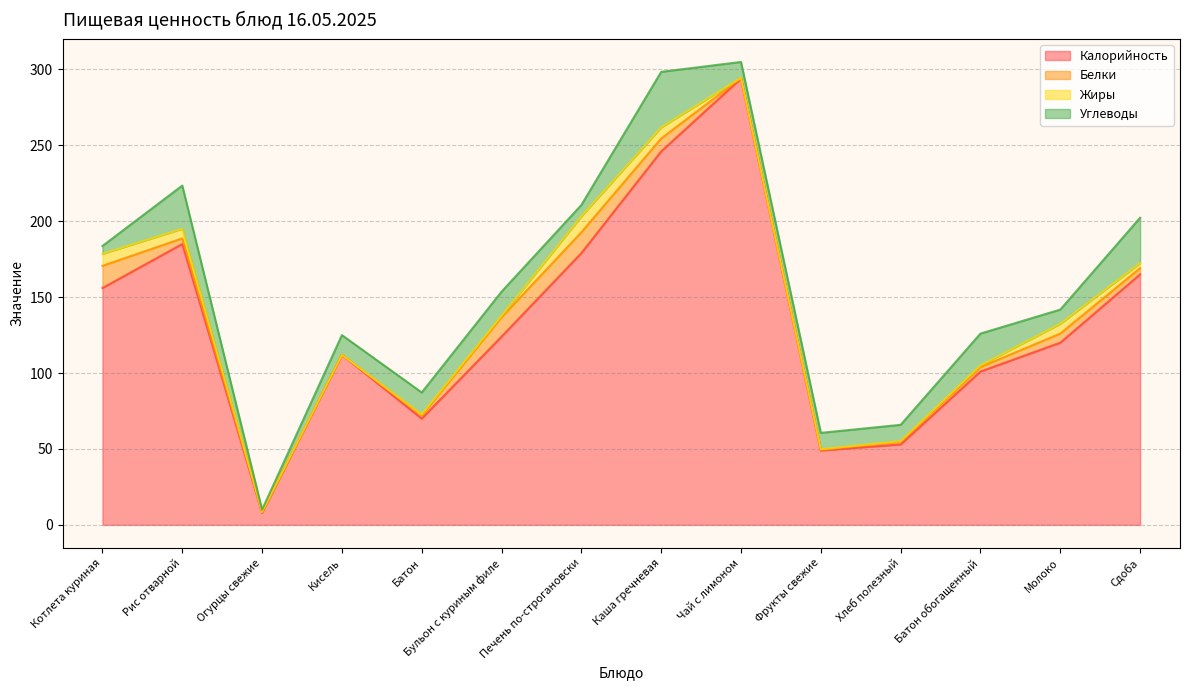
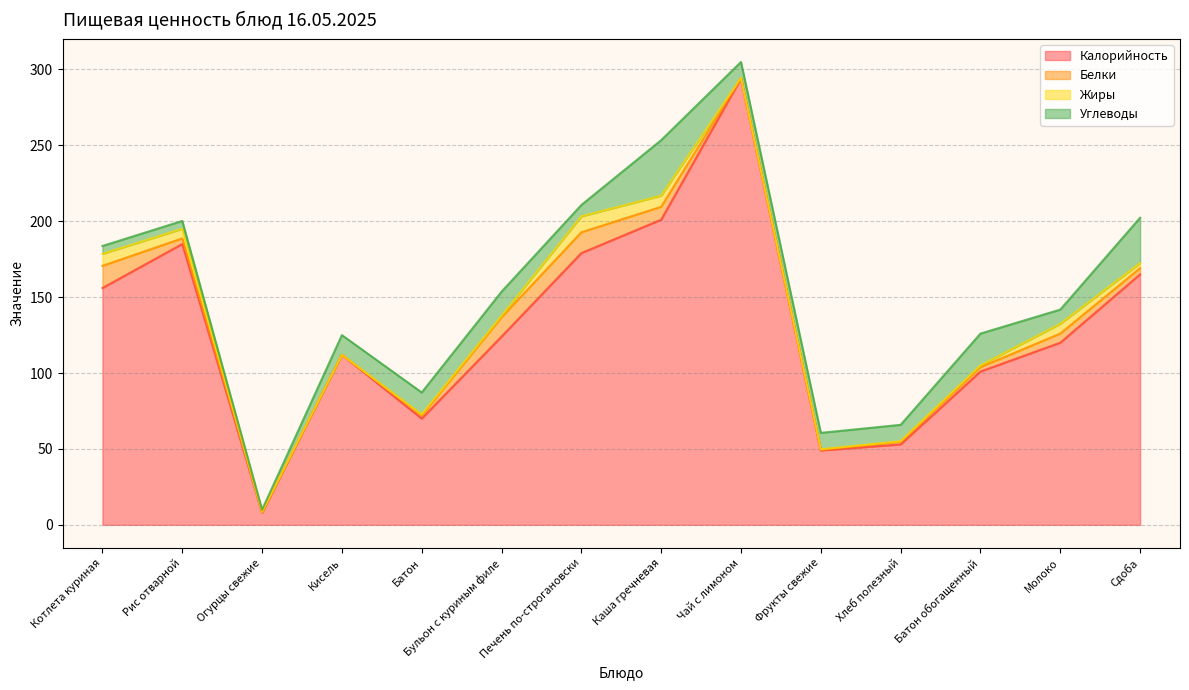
  {
    "Калорийность": {
      "Котлета куриная": 156,
      "Рис отварной": 185,
      "Батон": 70,
      "Бульон с куриным филе": 124,
      "Печень по-строгановски": 179,
-     "Каша гречневая": 246,
+     "Каша гречневая": 201,
      "Хлеб полезный": 53,
      "Батон обогащенный": 101,
      "Молоко": 120,
      "Сдоба": 165
    },
    "Углеводы": {
      "Котлета куриная": 5,
-     "Рис отварной": 29,
+     "Рис отварной": 5,
      "Кисель": 13,
      "Батон": 15,
      "Бульон с куриным филе": 16,
      "Печень по-строгановски": 8,
      "Каша гречневая": 37,
      "Чай с лимоном": 11,
      "Фрукты свежие": 11,
      "Хлеб полезный": 11,
      "Батон обогащенный": 21,
      "Молоко": 9,
      "Сдоба": 30
    }
  }
